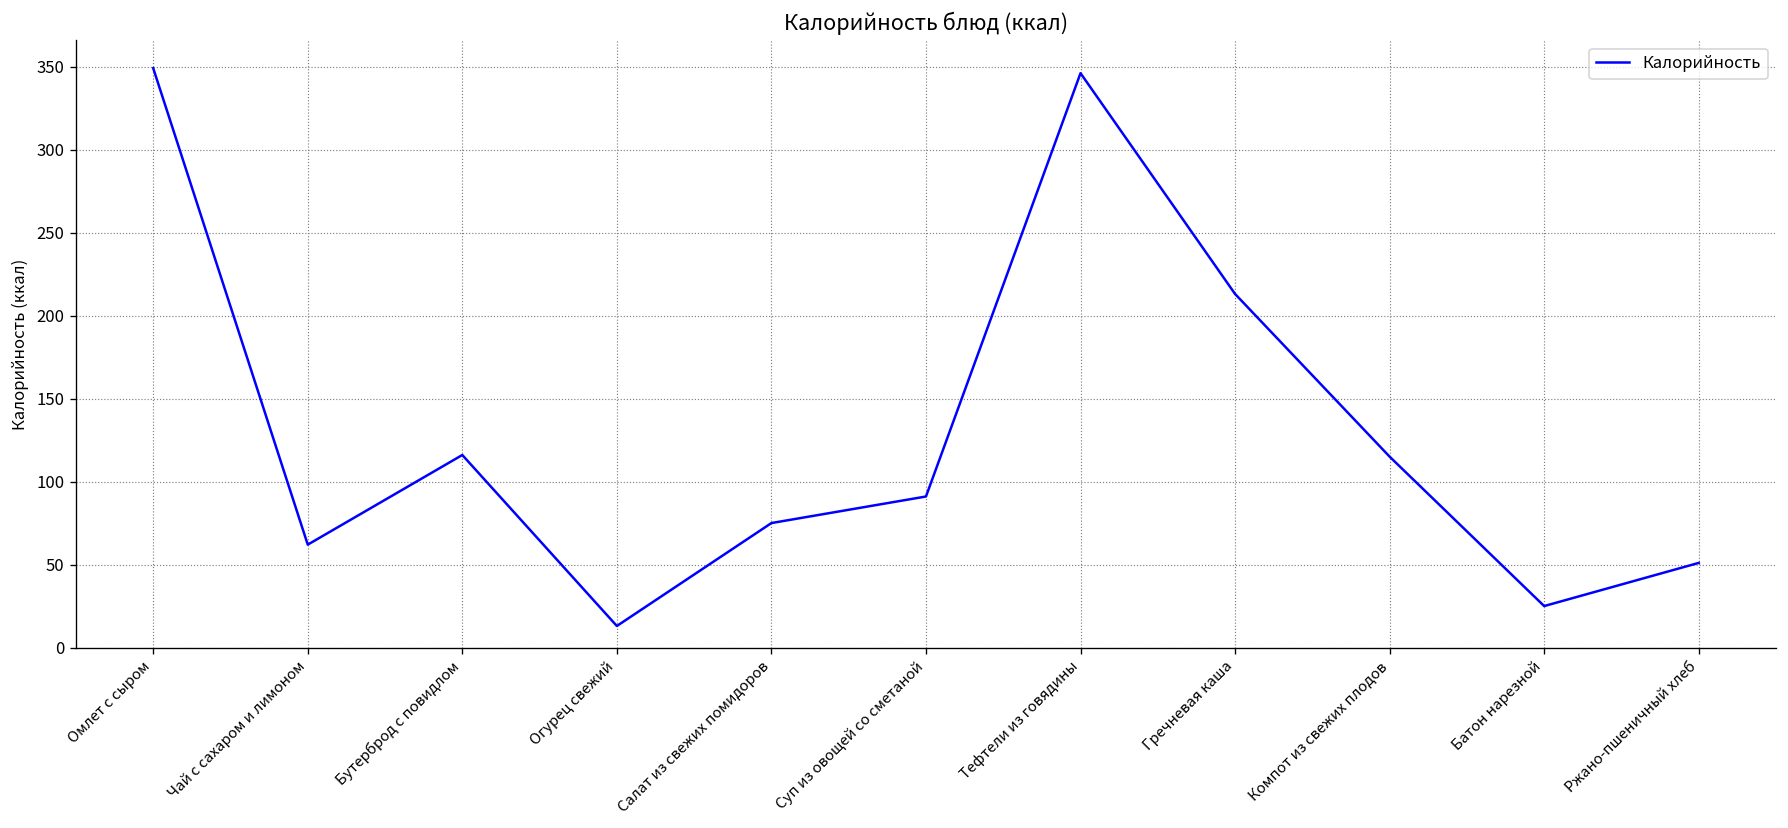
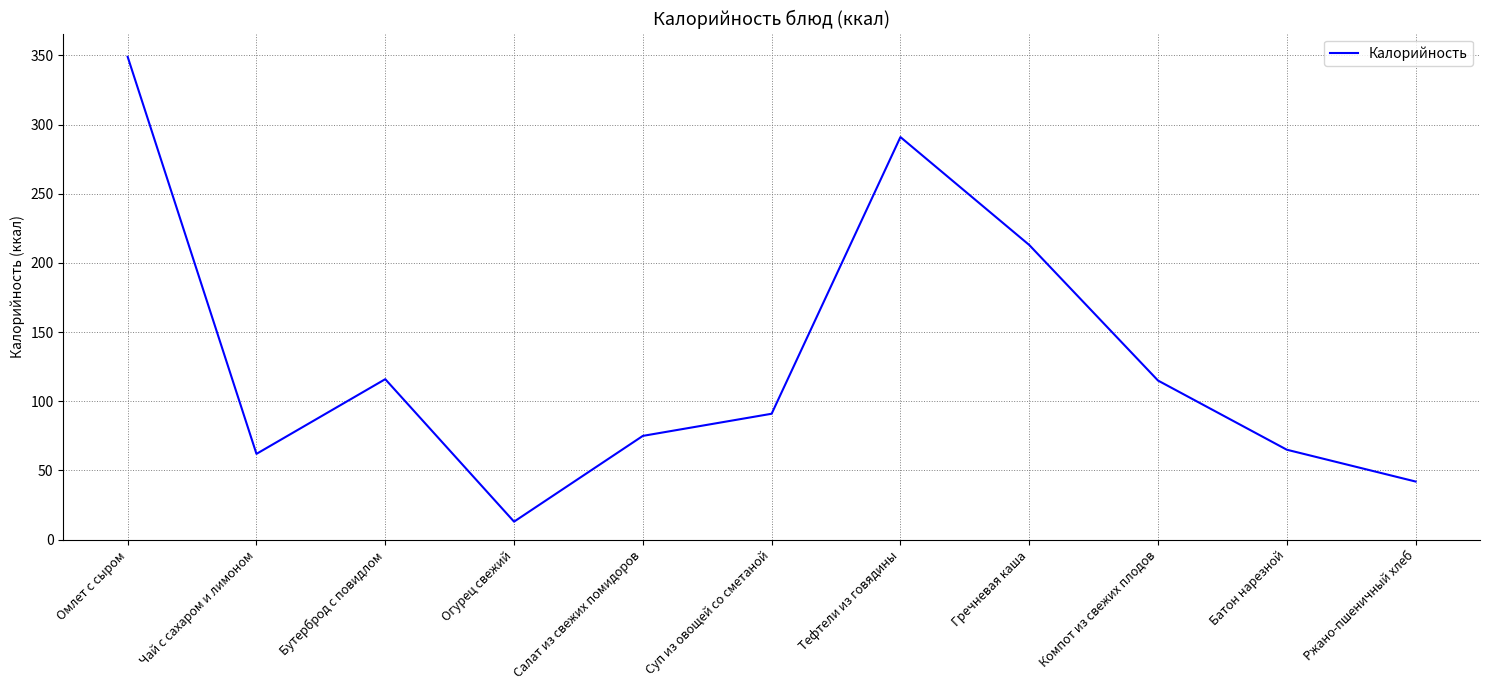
  {
    "Омлет с сыром": 349,
    "Чай с сахаром и лимоном": 62,
    "Бутерброд с повидлом": 116,
    "Огурец свежий": 13,
    "Салат из свежих помидоров": 75,
    "Суп из овощей со сметаной": 91,
-   "Тефтели из говядины": 346,
+   "Тефтели из говядины": 291,
    "Гречневая каша": 213,
    "Компот из свежих плодов": 115,
-   "Батон нарезной": 25,
-   "Ржано-пшеничный хлеб": 51
+   "Батон нарезной": 65,
+   "Ржано-пшеничный хлеб": 42
  }
